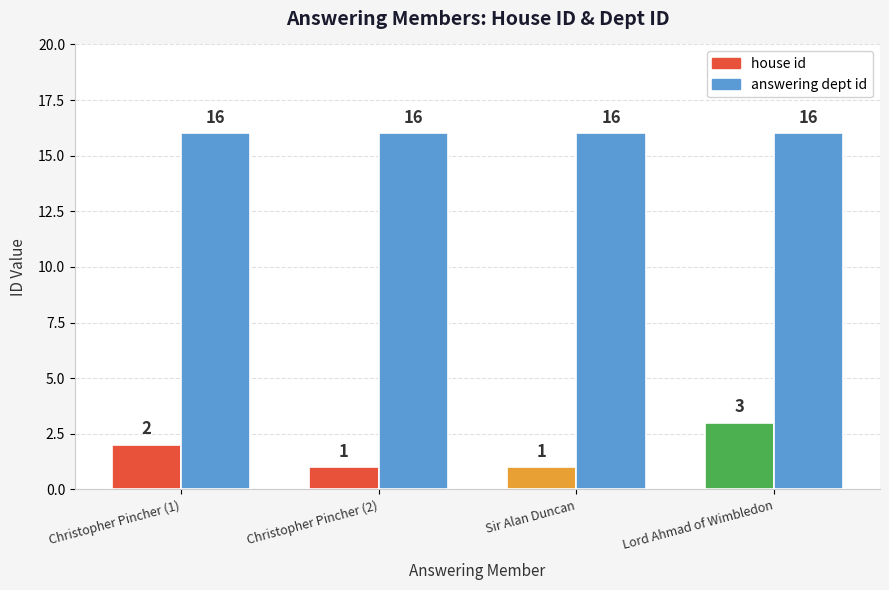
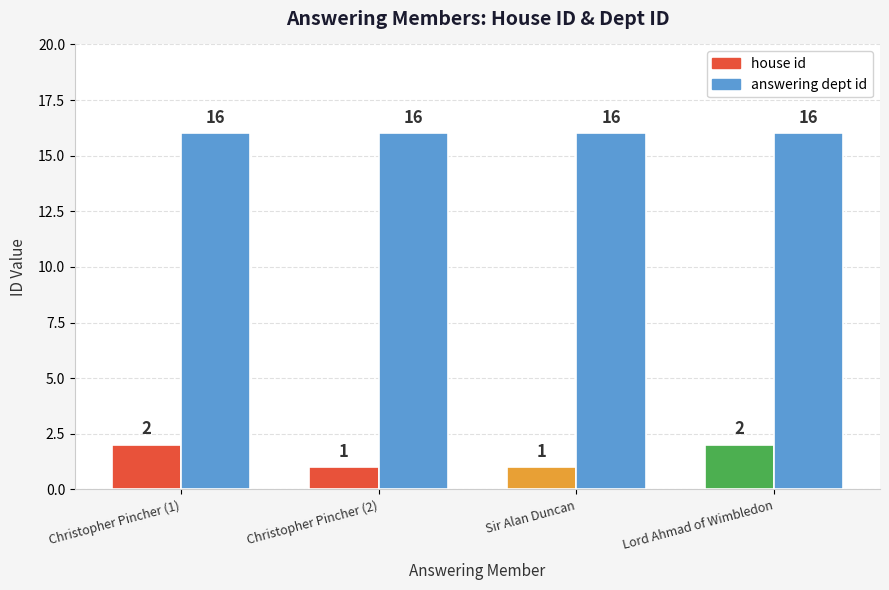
  {
    "house id": {
      "Christopher Pincher (1)": 2,
      "Christopher Pincher (2)": 1,
      "Sir Alan Duncan": 1,
-     "Lord Ahmad of Wimbledon": 3
+     "Lord Ahmad of Wimbledon": 2
    },
    "answering dept id": {
      "Christopher Pincher (1)": 16,
      "Christopher Pincher (2)": 16,
      "Sir Alan Duncan": 16,
      "Lord Ahmad of Wimbledon": 16
    }
  }
